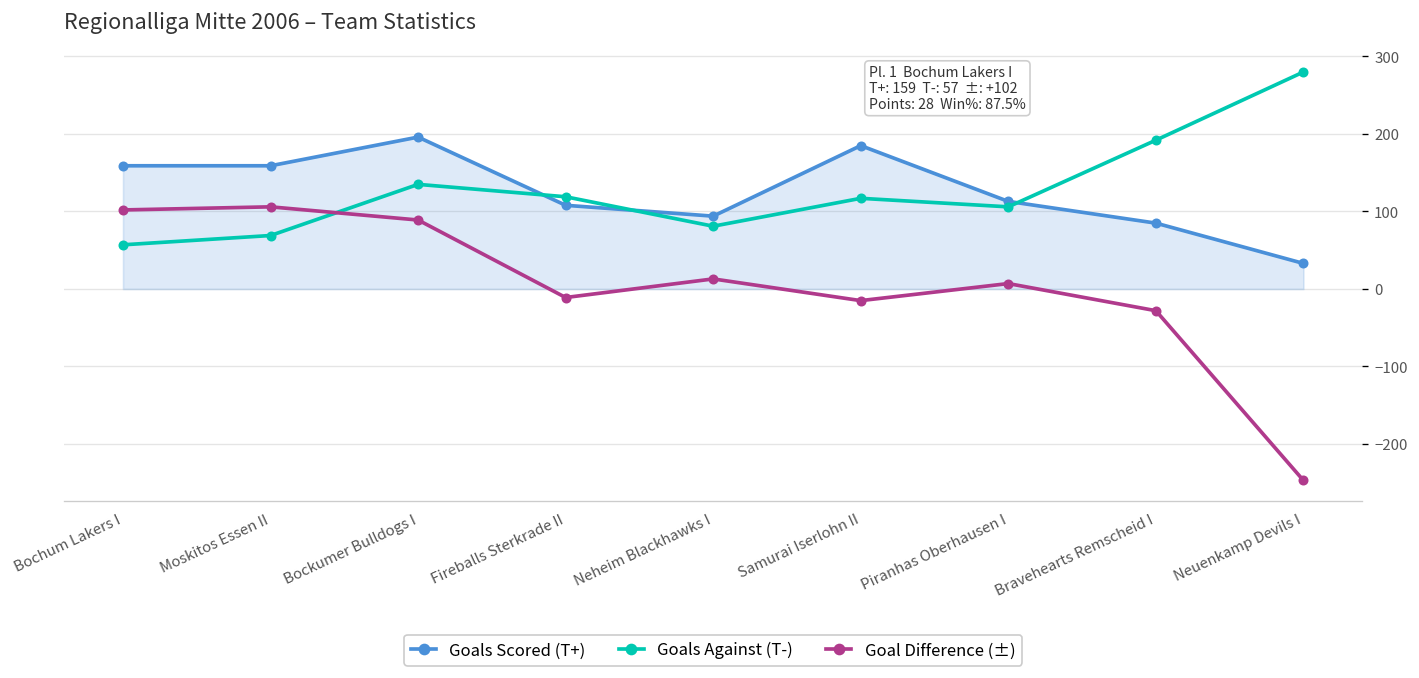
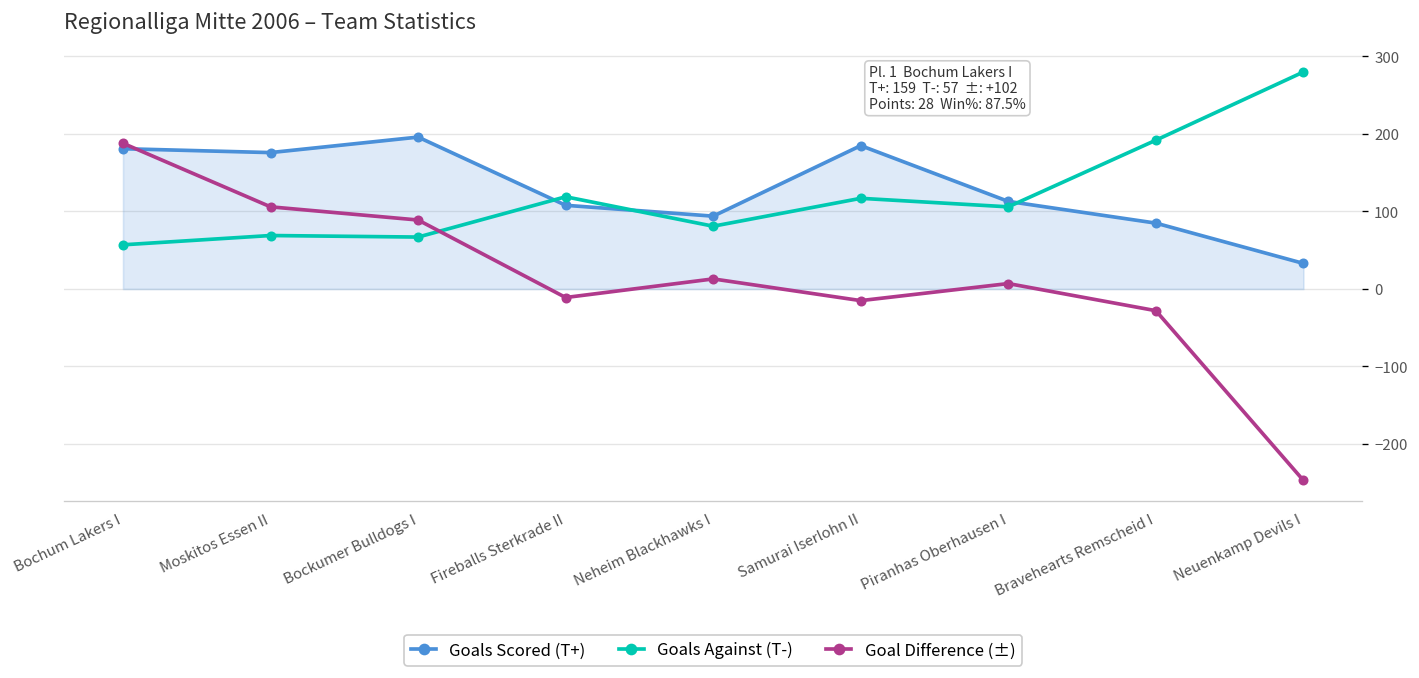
  {
    "Goals Scored (T+)": {
-     "Bochum Lakers I": 160,
-     "Moskitos Essen II": 160,
+     "Bochum Lakers I": 180,
+     "Moskitos Essen II": 180,
      "Bockumer Bulldogs I": 200,
      "Fireballs Sterkrade II": 110,
      "Neheim Blackhawks I": 90,
      "Samurai Iserlohn II": 190,
      "Piranhas Oberhausen I": 110,
      "Bravehearts Remscheid I": 90,
      "Neuenkamp Devils I": 30
    },
    "Goals Against (T-)": {
      "Bochum Lakers I": 60,
      "Moskitos Essen II": 70,
-     "Bockumer Bulldogs I": 140,
+     "Bockumer Bulldogs I": 70,
      "Fireballs Sterkrade II": 120,
      "Neheim Blackhawks I": 80,
      "Samurai Iserlohn II": 120,
      "Piranhas Oberhausen I": 110,
      "Bravehearts Remscheid I": 190,
      "Neuenkamp Devils I": 280
    },
    "Goal Difference (±)": {
-     "Bochum Lakers I": 100,
+     "Bochum Lakers I": 190,
      "Moskitos Essen II": 110,
      "Bockumer Bulldogs I": 90,
      "Fireballs Sterkrade II": -10,
      "Neheim Blackhawks I": 10,
      "Samurai Iserlohn II": -20,
      "Piranhas Oberhausen I": 10,
      "Bravehearts Remscheid I": -30,
      "Neuenkamp Devils I": -250
    }
  }
